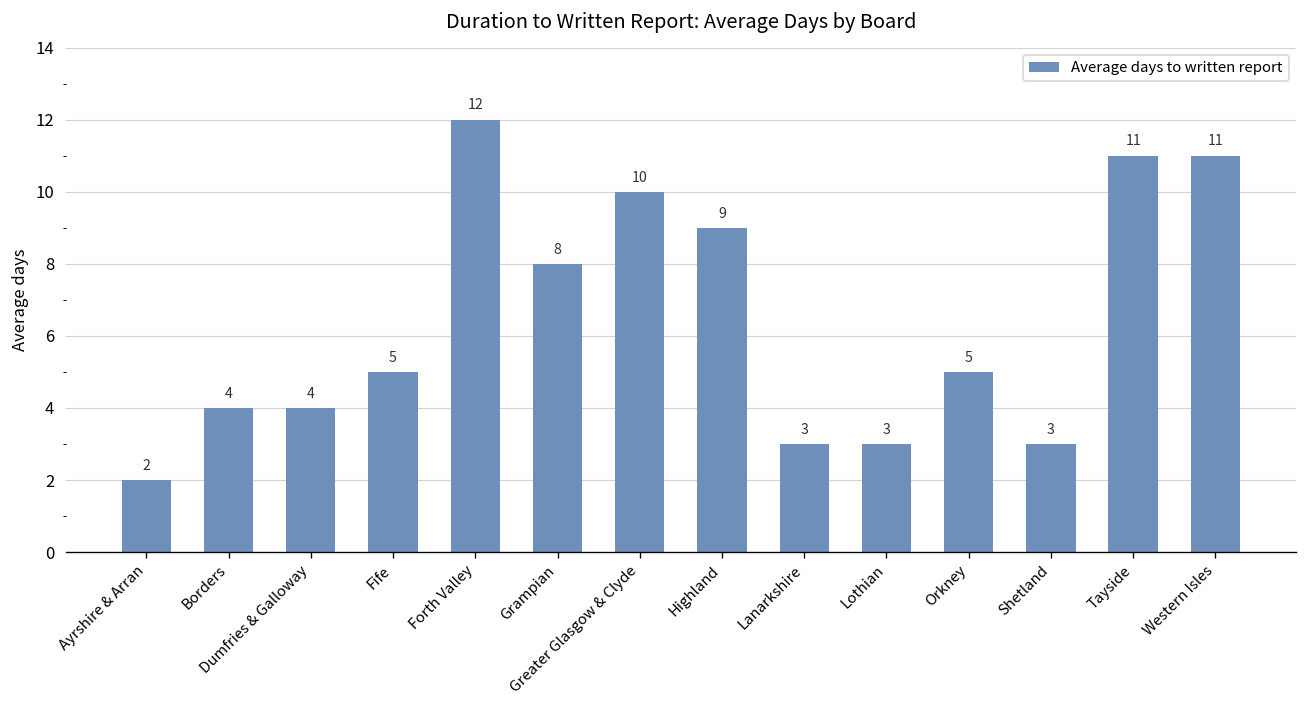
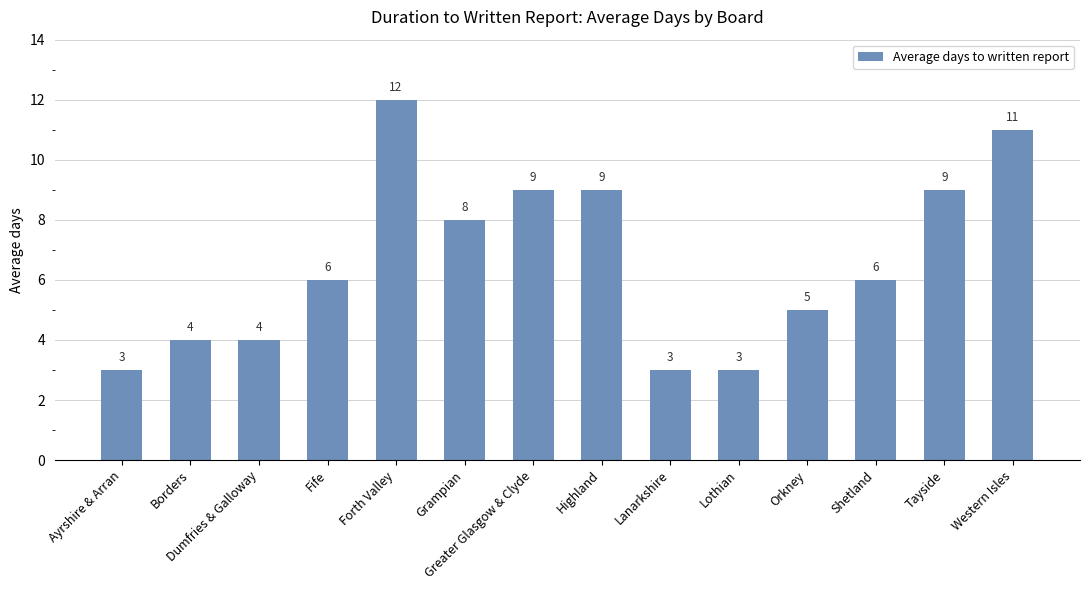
  {
-   "Ayrshire & Arran": 2,
+   "Ayrshire & Arran": 3,
    "Borders": 4,
    "Dumfries & Galloway": 4,
-   "Fife": 5,
+   "Fife": 6,
    "Forth Valley": 12,
    "Grampian": 8,
-   "Greater Glasgow & Clyde": 10,
+   "Greater Glasgow & Clyde": 9,
    "Highland": 9,
    "Lanarkshire": 3,
    "Lothian": 3,
    "Orkney": 5,
-   "Shetland": 3,
-   "Tayside": 11,
+   "Shetland": 6,
+   "Tayside": 9,
    "Western Isles": 11
  }
